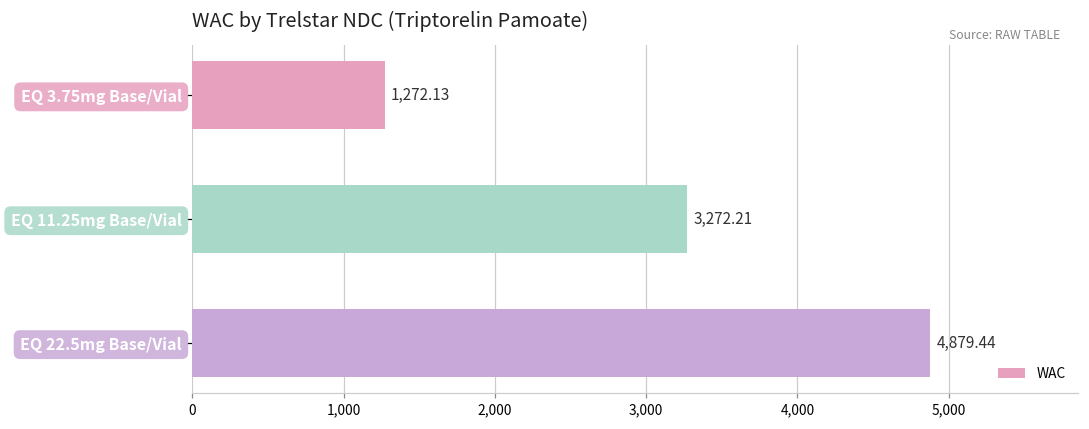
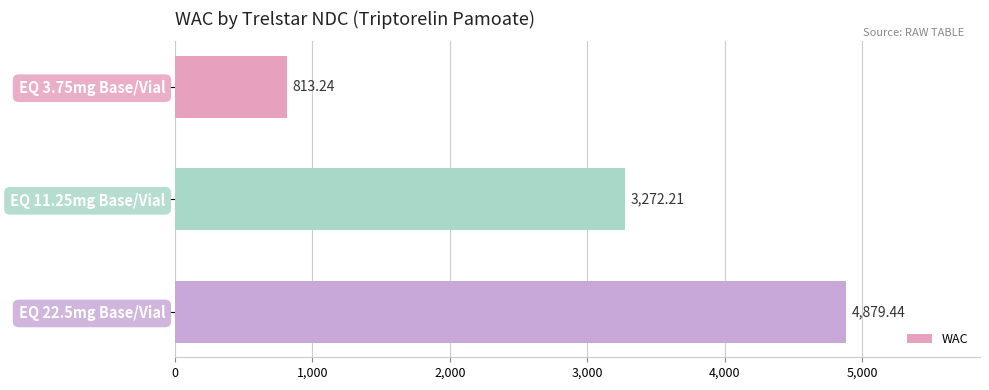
  {
-   "EQ 3.75mg Base/Vial": "1,272.13",
+   "EQ 3.75mg Base/Vial": "813.24",
    "EQ 11.25mg Base/Vial": "3,272.21",
    "EQ 22.5mg Base/Vial": "4,879.44"
  }
